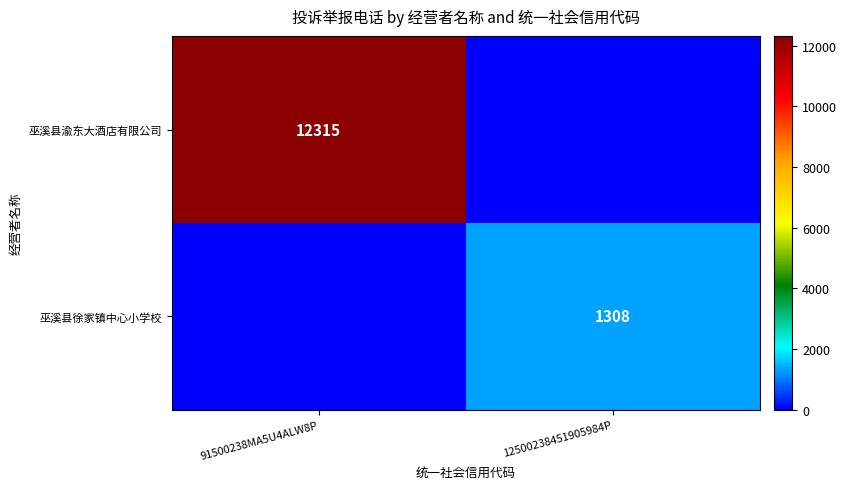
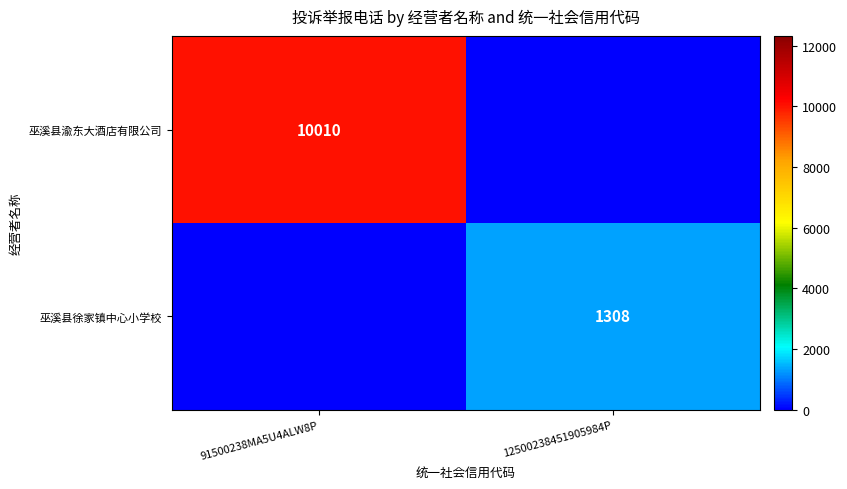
  {
    "巫溪县渝东大酒店有限公司": {
-     "91500238MA5U4ALW8P": 12315
+     "91500238MA5U4ALW8P": 10010
    },
    "巫溪县徐家镇中心小学校": {
      "12500238451905984P": 1308
    }
  }
